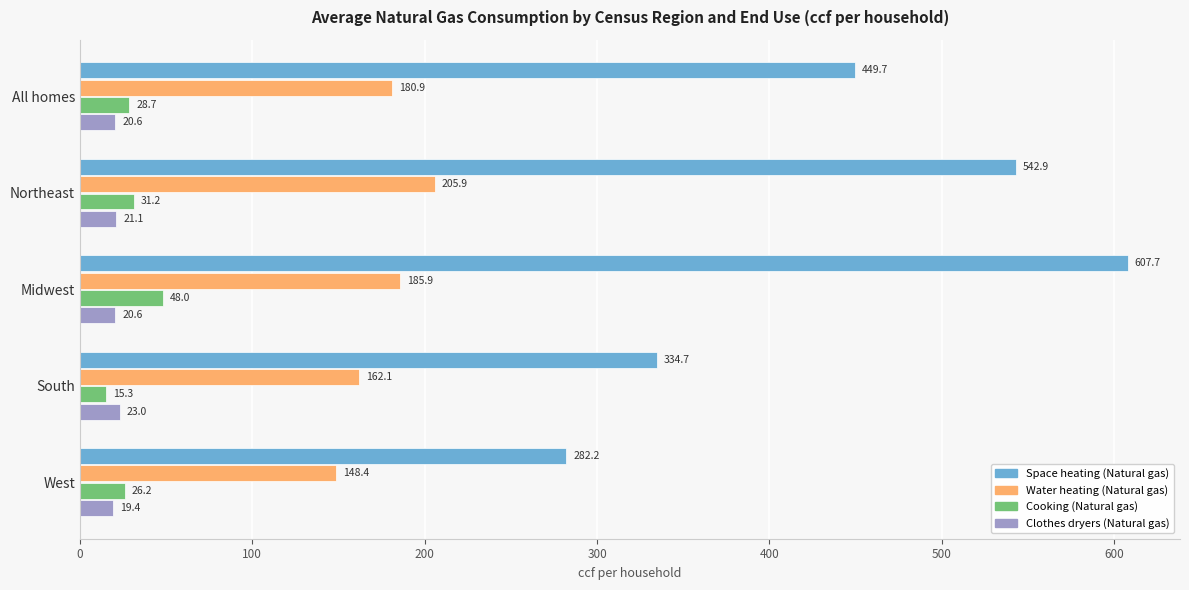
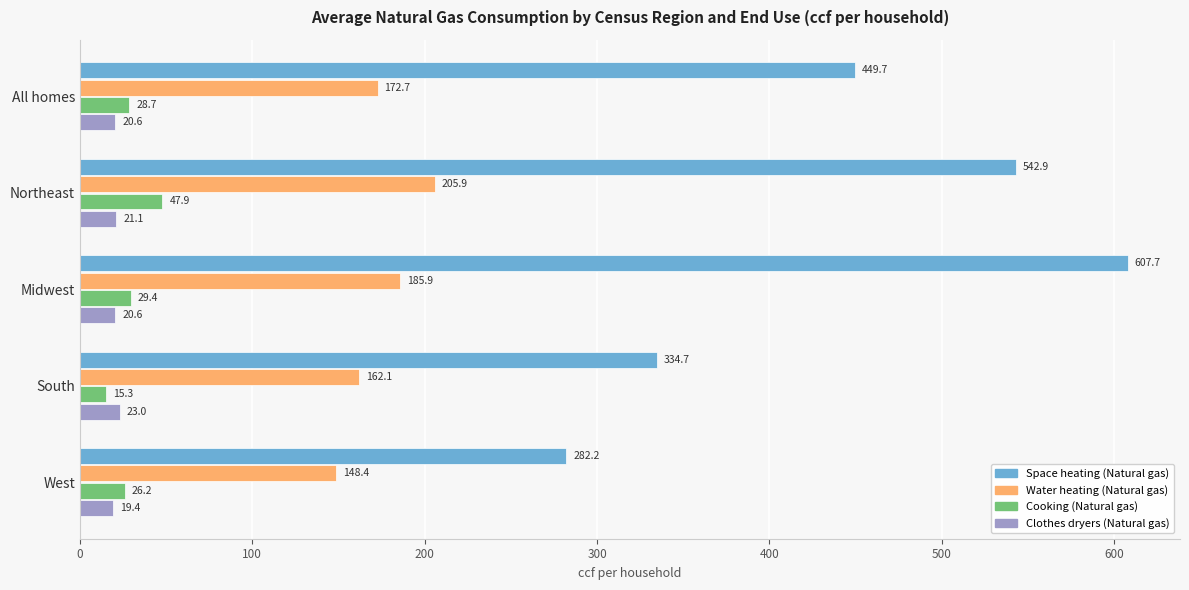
  {
    "Water heating (Natural gas)": {
-     "All homes": 180.9,
+     "All homes": 172.7,
      "Northeast": 205.9,
      "Midwest": 185.9,
      "South": 162.1,
      "West": 148.4
    },
    "Cooking (Natural gas)": {
      "All homes": 28.7,
-     "Northeast": 31.2,
-     "Midwest": 48.0,
+     "Northeast": 47.9,
+     "Midwest": 29.4,
      "South": 15.3,
      "West": 26.2
    }
  }
